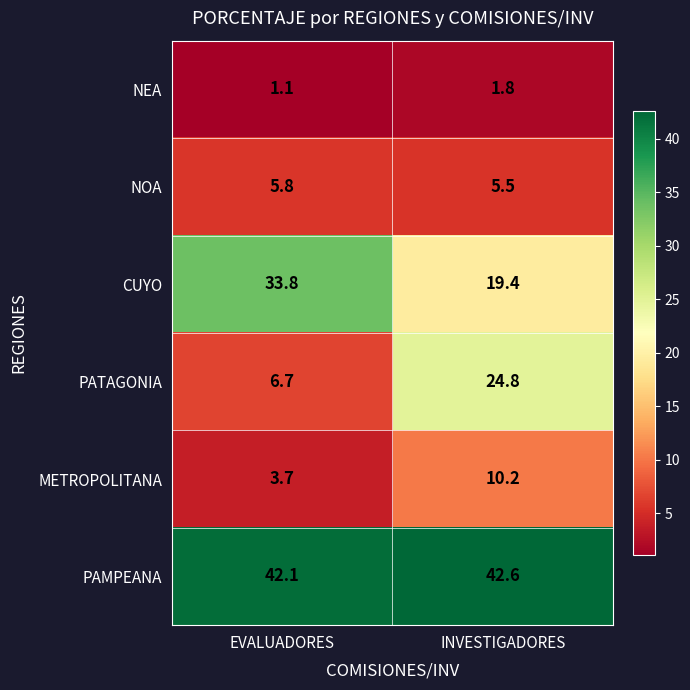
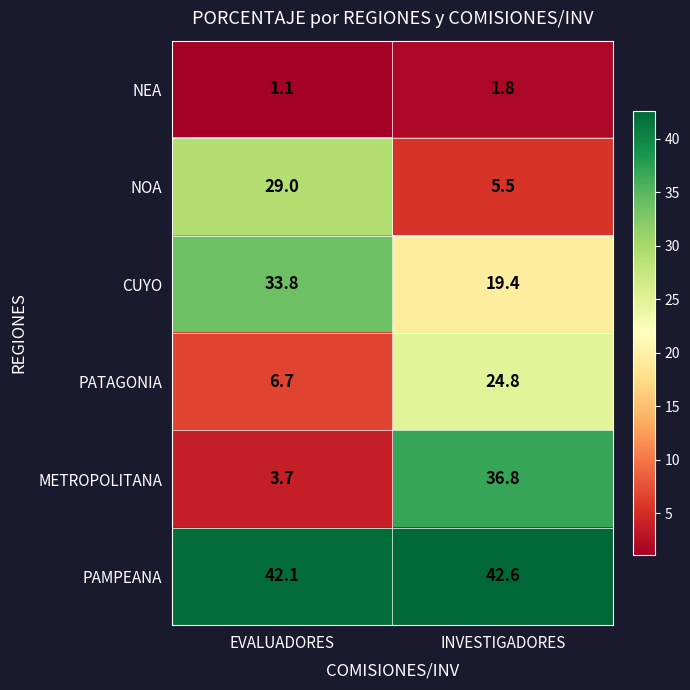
  {
    "NEA": {
      "EVALUADORES": 1.1,
      "INVESTIGADORES": 1.8
    },
    "NOA": {
-     "EVALUADORES": 5.8,
+     "EVALUADORES": 29.0,
      "INVESTIGADORES": 5.5
    },
    "CUYO": {
      "EVALUADORES": 33.8,
      "INVESTIGADORES": 19.4
    },
    "PATAGONIA": {
      "EVALUADORES": 6.7,
      "INVESTIGADORES": 24.8
    },
    "METROPOLITANA": {
      "EVALUADORES": 3.7,
-     "INVESTIGADORES": 10.2
+     "INVESTIGADORES": 36.8
    },
    "PAMPEANA": {
      "EVALUADORES": 42.1,
      "INVESTIGADORES": 42.6
    }
  }
